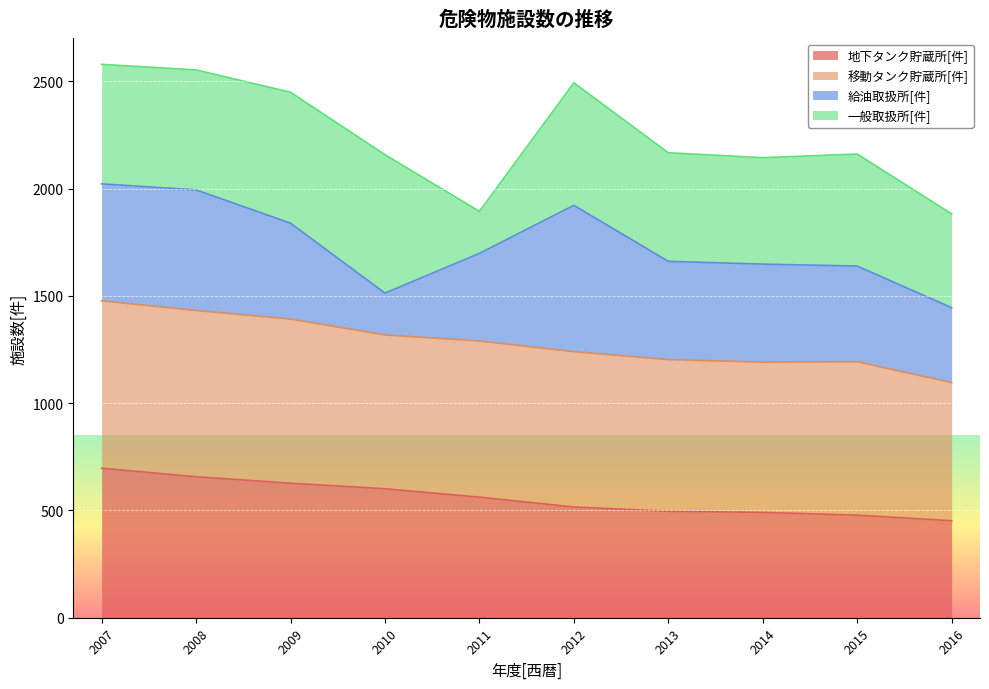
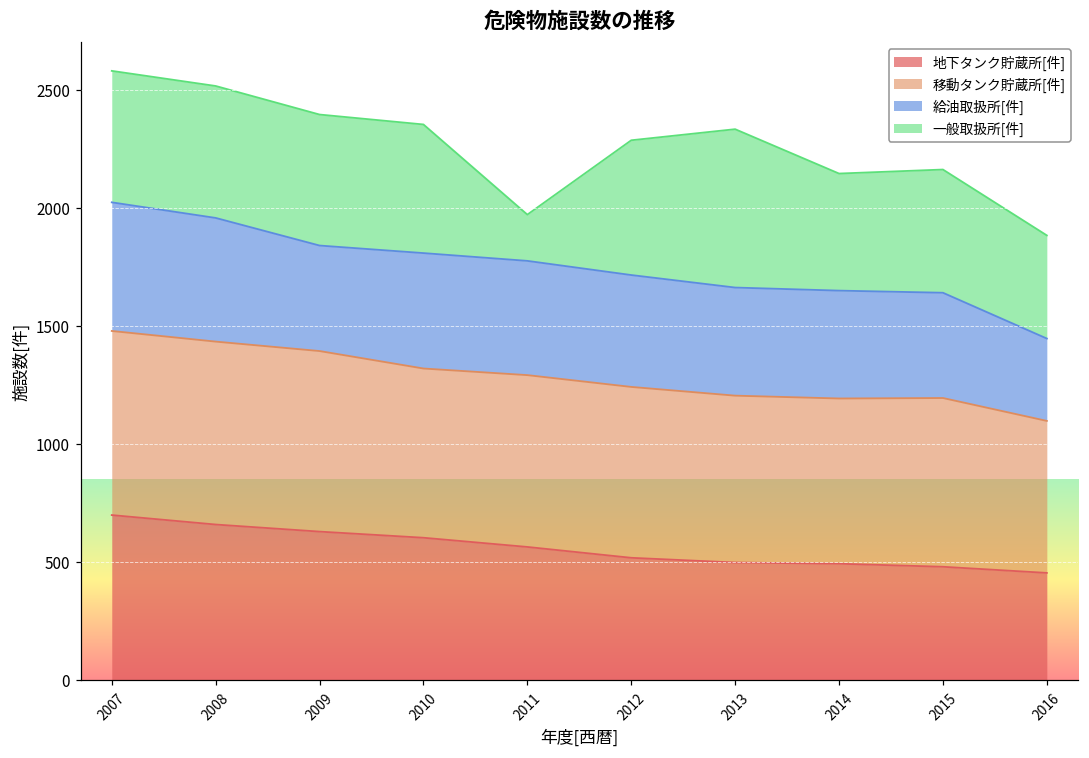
  {
    "給油取扱所[件]": {
      "2007": 550,
-     "2008": 560,
+     "2008": 520,
      "2009": 450,
-     "2010": 200,
-     "2011": 410,
-     "2012": 680,
+     "2010": 490,
+     "2011": 480,
+     "2012": 470,
      "2013": 460,
      "2014": 460,
      "2015": 450,
      "2016": 350
    },
    "一般取扱所[件]": {
      "2007": 560,
      "2008": 560,
-     "2009": 610,
-     "2010": 650,
+     "2009": 560,
+     "2010": 550,
      "2011": 200,
      "2012": 570,
-     "2013": 510,
+     "2013": 670,
      "2014": 500,
      "2015": 520,
      "2016": 440
    }
  }
